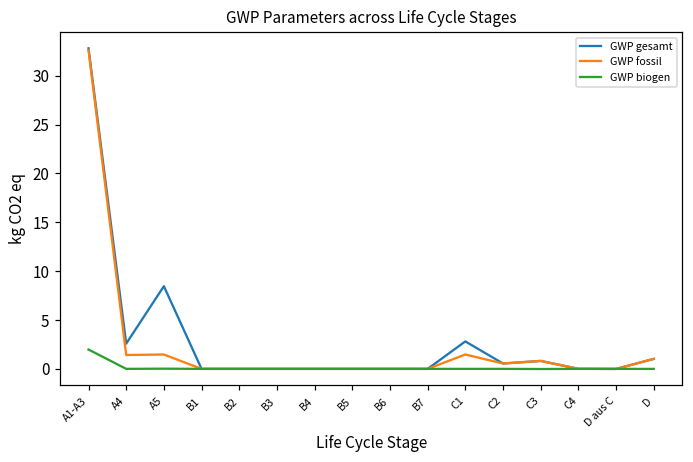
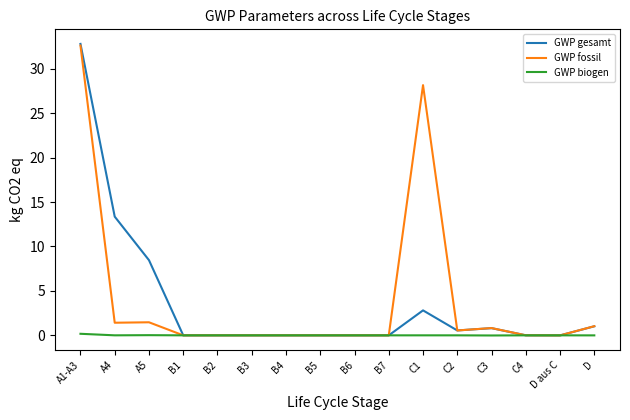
  {
    "GWP gesamt": {
-     "A4": 3,
+     "A4": 13,
      "A5": 8,
      "C1": 3
    },
    "GWP fossil": {
      "A4": 1,
      "A5": 1,
-     "C1": 1
+     "C1": 28
    },
    "GWP biogen": {
-     "A1-A3": 2,
+     "A1-A3": 0,
      "A4": 0,
      "A5": 0,
      "C1": 0,
      "C2": 0,
      "C3": 0,
      "D": 0
    }
  }
